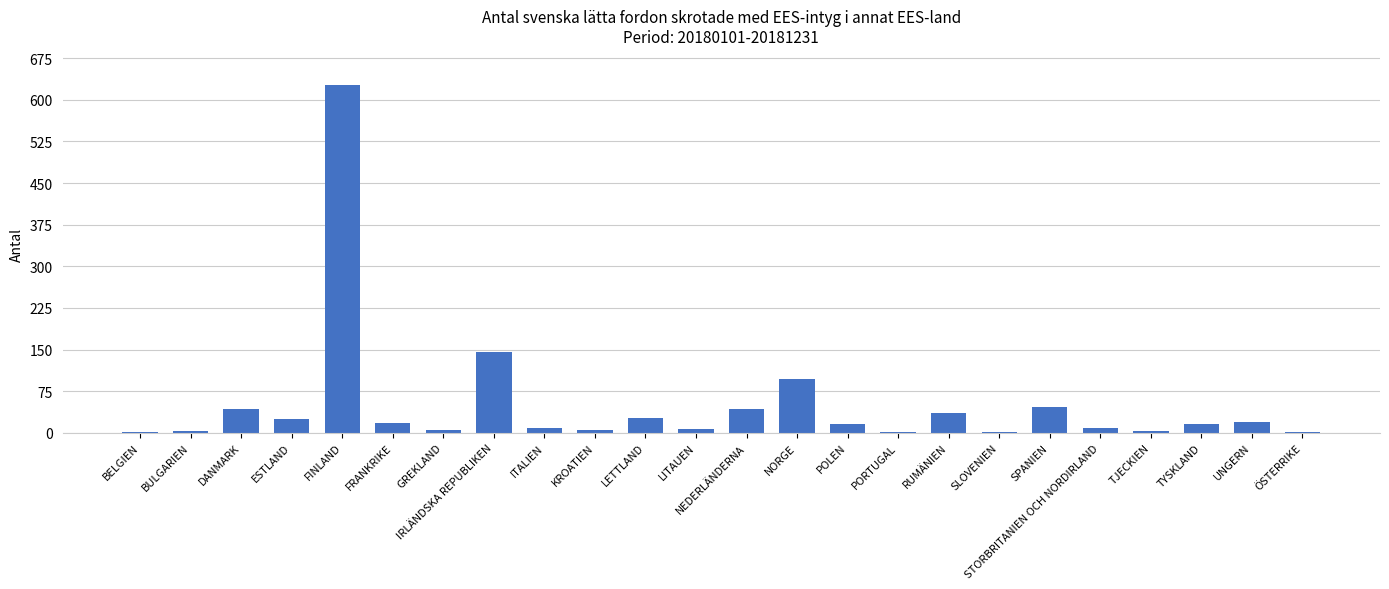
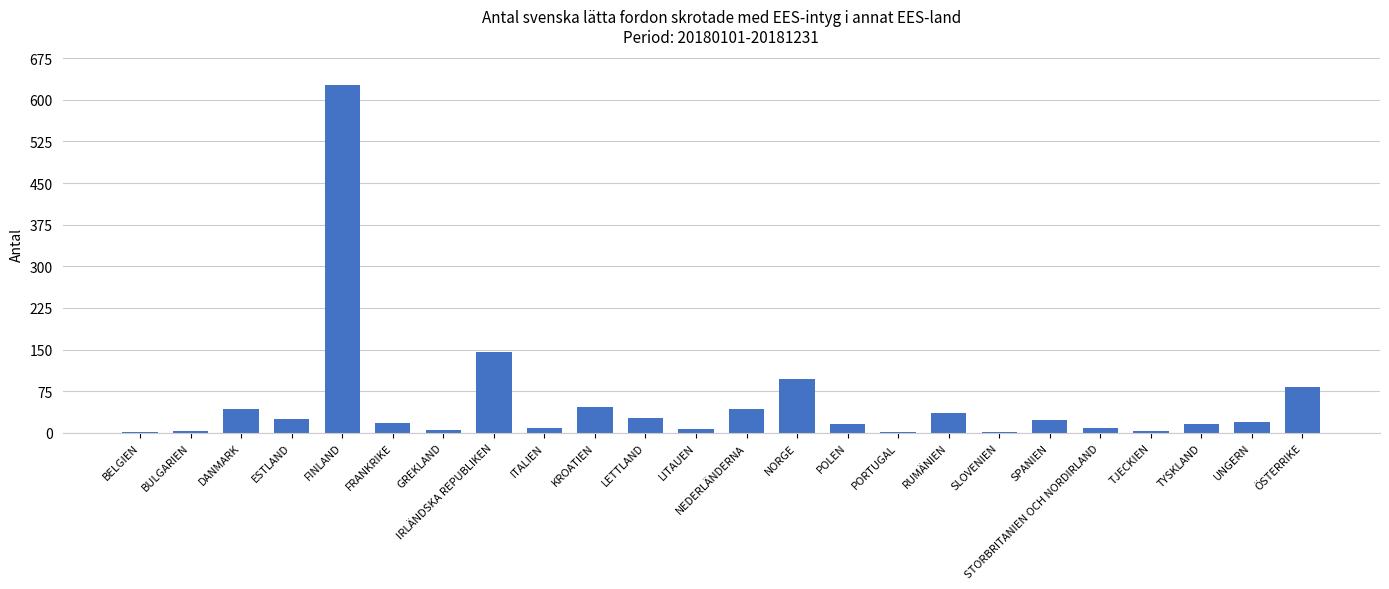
  {
    "DANMARK": 40,
    "ESTLAND": 20,
    "FINLAND": 630,
    "FRANKRIKE": 20,
    "GREKLAND": 10,
    "IRLÄNDSKA REPUBLIKEN": 150,
    "ITALIEN": 10,
-   "KROATIEN": 10,
+   "KROATIEN": 50,
    "LETTLAND": 30,
    "LITAUEN": 10,
    "NEDERLÄNDERNA": 40,
    "NORGE": 100,
    "POLEN": 20,
    "RUMÄNIEN": 40,
-   "SPANIEN": 50,
+   "SPANIEN": 20,
    "STORBRITANIEN OCH NORDIRLAND": 10,
    "TYSKLAND": 20,
    "UNGERN": 20,
-   "ÖSTERRIKE": 0
+   "ÖSTERRIKE": 80
  }
